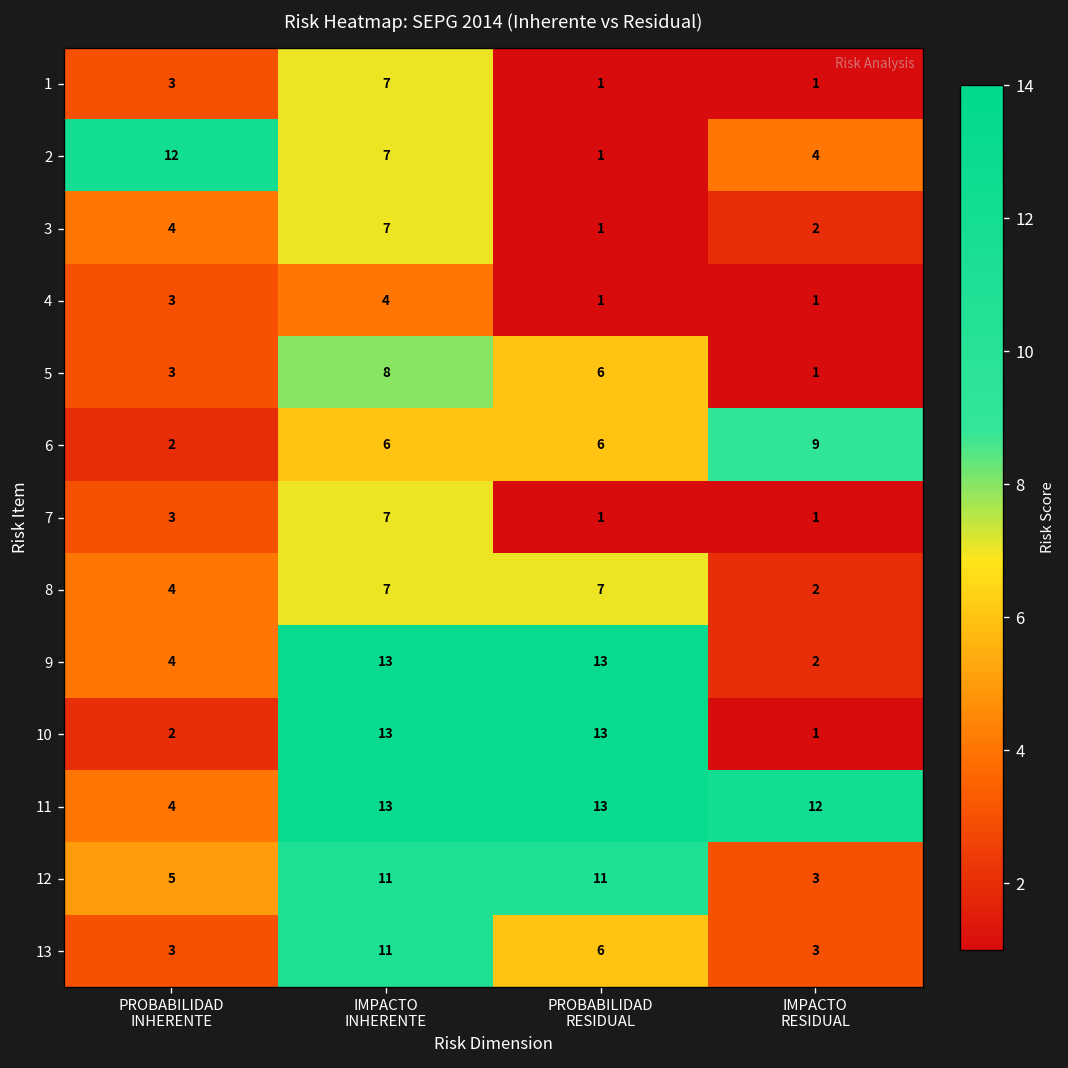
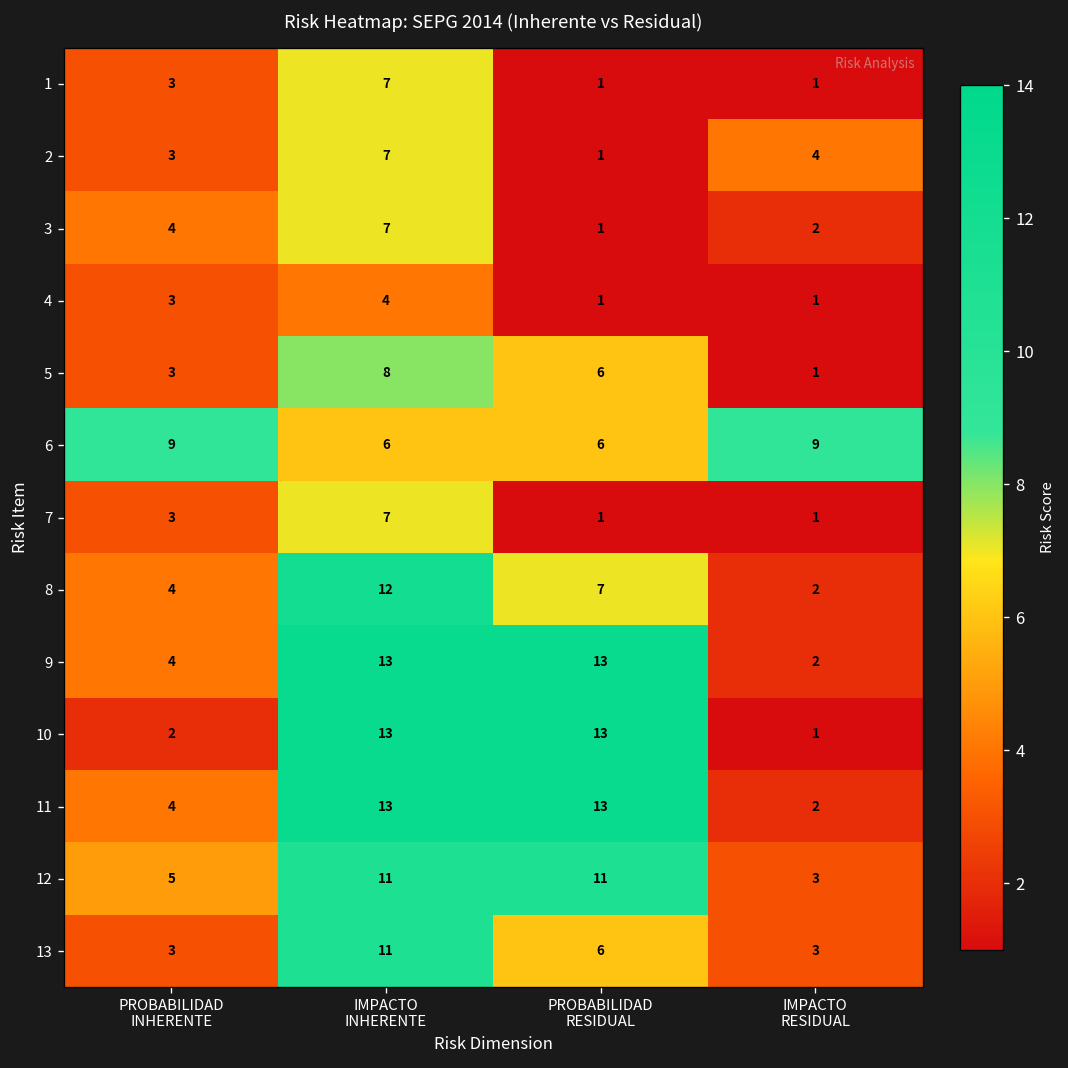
  {
    "1": {
      "PROBABILIDAD INHERENTE": 3,
      "IMPACTO INHERENTE": 7,
      "PROBABILIDAD RESIDUAL": 1
    },
    "2": {
-     "PROBABILIDAD INHERENTE": 12,
+     "PROBABILIDAD INHERENTE": 3,
      "IMPACTO INHERENTE": 7,
      "PROBABILIDAD RESIDUAL": 1,
      "IMPACTO RESIDUAL": 4
    },
    "3": {
      "PROBABILIDAD INHERENTE": 4,
      "IMPACTO INHERENTE": 7,
      "PROBABILIDAD RESIDUAL": 1,
      "IMPACTO RESIDUAL": 2
    },
    "4": {
      "PROBABILIDAD INHERENTE": 3,
      "IMPACTO INHERENTE": 4,
      "PROBABILIDAD RESIDUAL": 1,
      "IMPACTO RESIDUAL": 1
    },
    "5": {
      "PROBABILIDAD INHERENTE": 3,
      "IMPACTO INHERENTE": 8,
      "PROBABILIDAD RESIDUAL": 6,
      "IMPACTO RESIDUAL": 1
    },
    "6": {
-     "PROBABILIDAD INHERENTE": 2,
+     "PROBABILIDAD INHERENTE": 9,
      "IMPACTO INHERENTE": 6,
      "PROBABILIDAD RESIDUAL": 6,
      "IMPACTO RESIDUAL": 9
    },
    "7": {
      "PROBABILIDAD INHERENTE": 3,
      "IMPACTO INHERENTE": 7,
      "PROBABILIDAD RESIDUAL": 1,
      "IMPACTO RESIDUAL": 1
    },
    "8": {
      "PROBABILIDAD INHERENTE": 4,
-     "IMPACTO INHERENTE": 7,
+     "IMPACTO INHERENTE": 12,
      "PROBABILIDAD RESIDUAL": 7,
      "IMPACTO RESIDUAL": 2
    },
    "9": {
      "PROBABILIDAD INHERENTE": 4,
      "IMPACTO INHERENTE": 13,
      "PROBABILIDAD RESIDUAL": 13,
      "IMPACTO RESIDUAL": 2
    },
    "10": {
      "PROBABILIDAD INHERENTE": 2,
      "IMPACTO INHERENTE": 13,
      "PROBABILIDAD RESIDUAL": 13,
      "IMPACTO RESIDUAL": 1
    },
    "11": {
      "PROBABILIDAD INHERENTE": 4,
      "IMPACTO INHERENTE": 13,
      "PROBABILIDAD RESIDUAL": 13,
-     "IMPACTO RESIDUAL": 12
+     "IMPACTO RESIDUAL": 2
    },
    "12": {
      "PROBABILIDAD INHERENTE": 5,
      "IMPACTO INHERENTE": 11,
      "PROBABILIDAD RESIDUAL": 11,
      "IMPACTO RESIDUAL": 3
    },
    "13": {
      "PROBABILIDAD INHERENTE": 3,
      "IMPACTO INHERENTE": 11,
      "PROBABILIDAD RESIDUAL": 6,
      "IMPACTO RESIDUAL": 3
    }
  }
